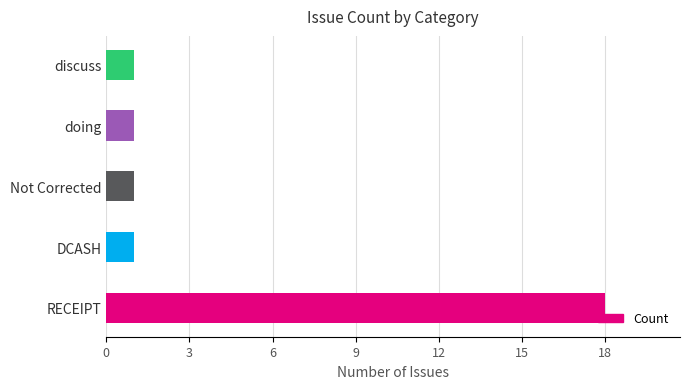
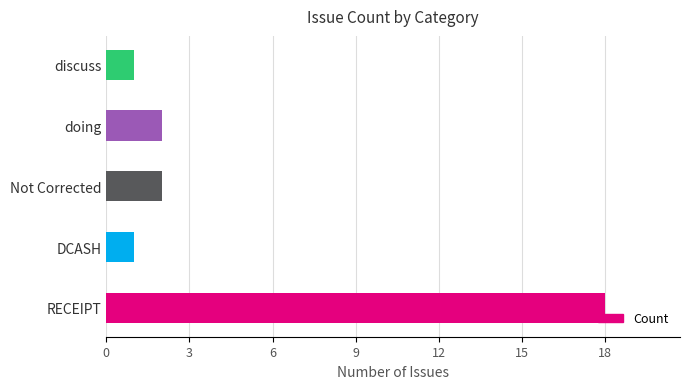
  {
    "discuss": 1,
-   "doing": 1,
-   "Not Corrected": 1,
+   "doing": 2,
+   "Not Corrected": 2,
    "DCASH": 1,
    "RECEIPT": 18
  }
